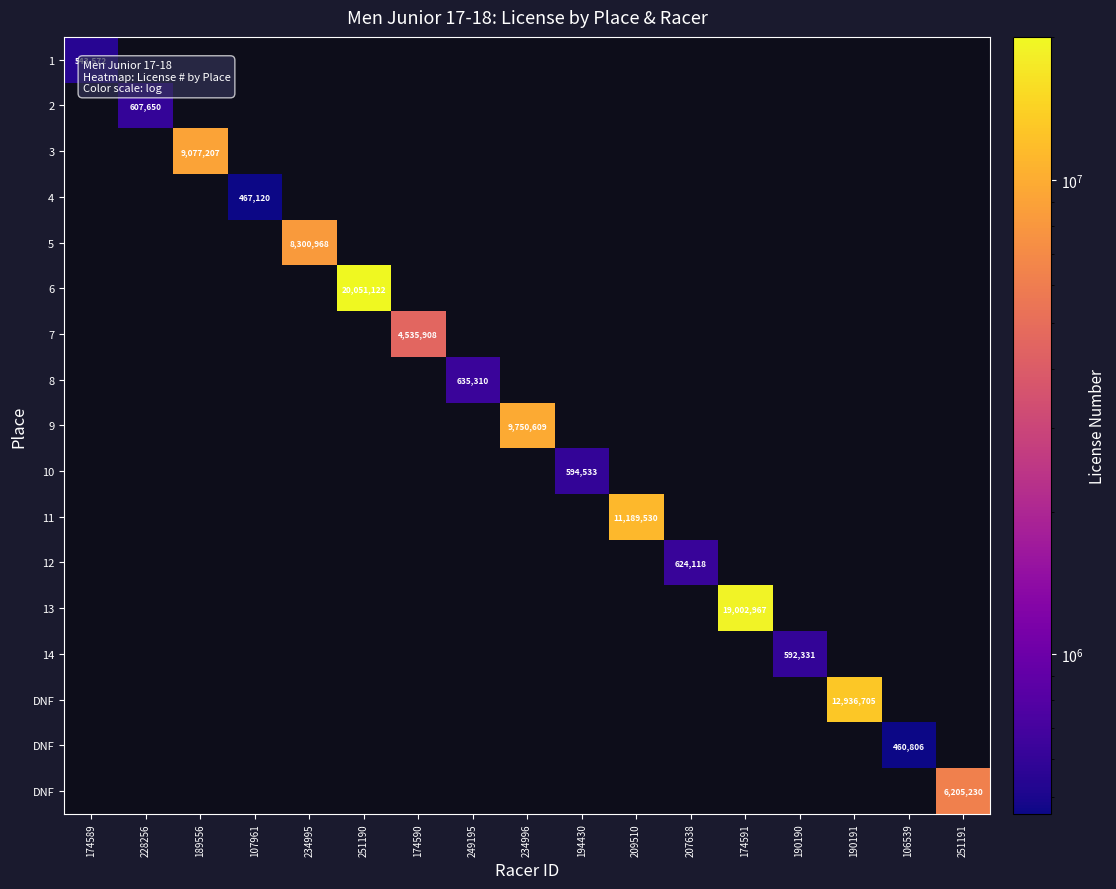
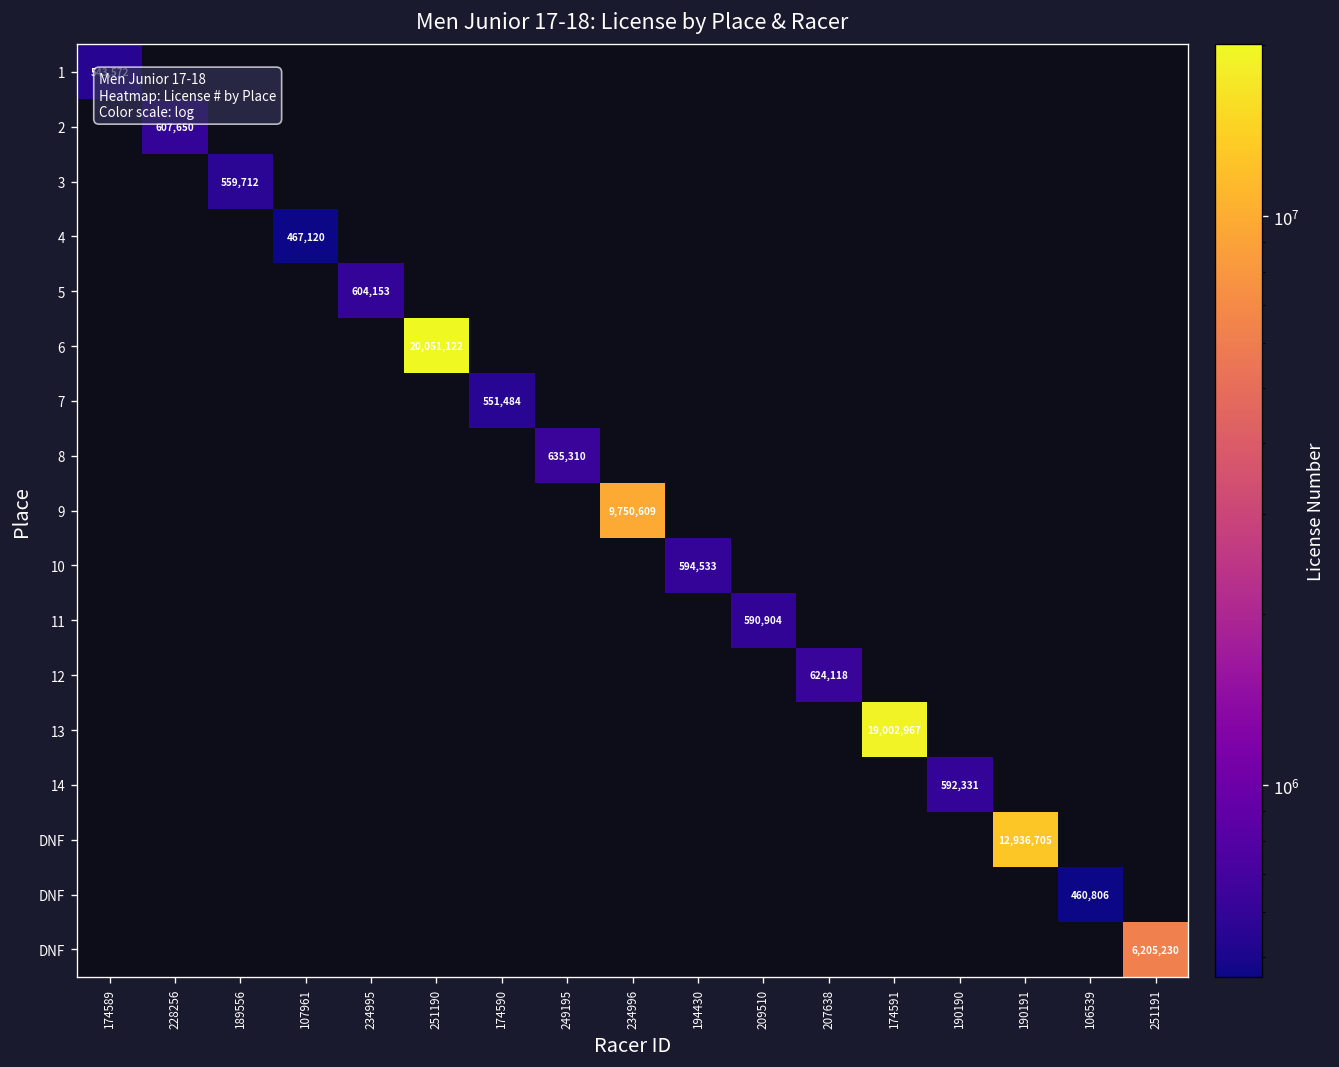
  {
    "2": {
      "228256": "607,650"
    },
    "3": {
-     "189556": "9,077,207"
+     "189556": "559,712"
    },
    "4": {
      "107961": "467,120"
    },
    "5": {
-     "234995": "8,300,968"
+     "234995": "604,153"
    },
    "6": {
      "251190": "20,051,122"
    },
    "7": {
-     "174590": "4,535,908"
+     "174590": "551,484"
    },
    "8": {
      "249195": "635,310"
    },
    "9": {
      "234996": "9,750,609"
    },
    "10": {
      "194430": "594,533"
    },
    "11": {
-     "209510": "11,189,530"
+     "209510": "590,904"
    },
    "12": {
      "207638": "624,118"
    },
    "13": {
      "174591": "19,002,967"
    },
    "14": {
      "190190": "592,331"
    },
    "DNF": {
      "190191": "12,936,705",
      "106539": "460,806",
      "251191": "6,205,230"
    }
  }
